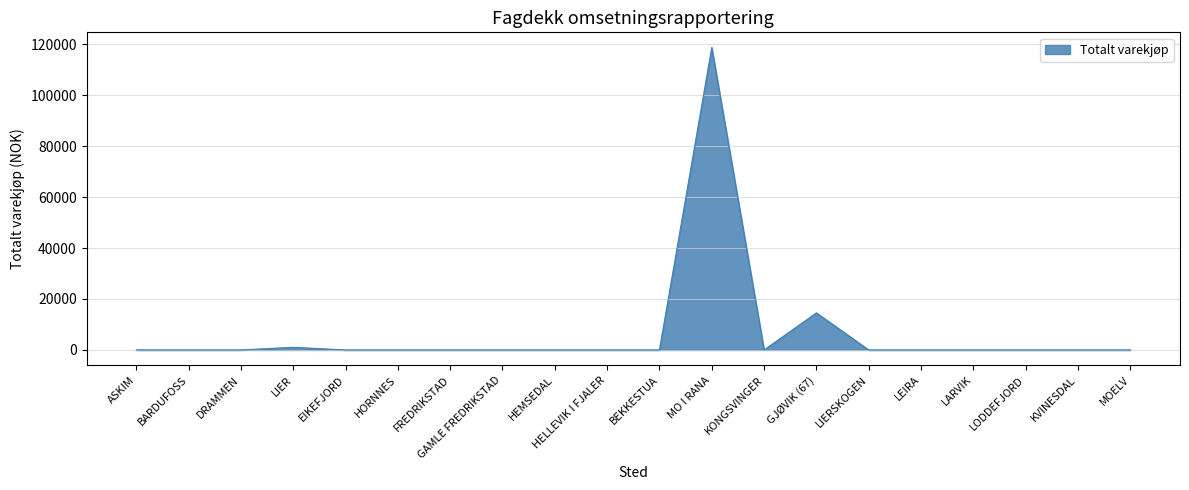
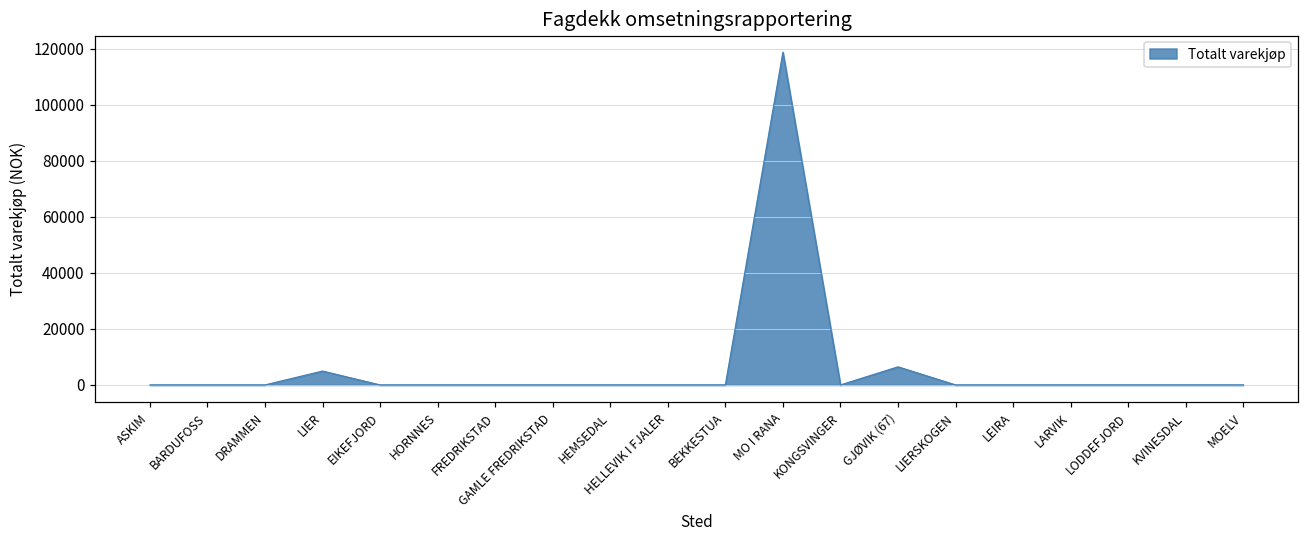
  {
    "ASKIM": 0,
    "BARDUFOSS": 0,
    "DRAMMEN": 0,
-   "LIER": 1000,
+   "LIER": 5000,
    "EIKEFJORD": 0,
    "HORNNES": 0,
    "FREDRIKSTAD": 0,
    "GAMLE FREDRIKSTAD": 0,
    "HEMSEDAL": 0,
    "HELLEVIK I FJALER": 0,
    "BEKKESTUA": 0,
    "MO I RANA": 119000,
    "KONGSVINGER": 0,
-   "GJØVIK (67)": 15000,
+   "GJØVIK (67)": 6000,
    "LIERSKOGEN": 0,
    "LEIRA": 0,
    "LARVIK": 0,
    "LODDEFJORD": 0,
    "KVINESDAL": 0,
    "MOELV": 0
  }
